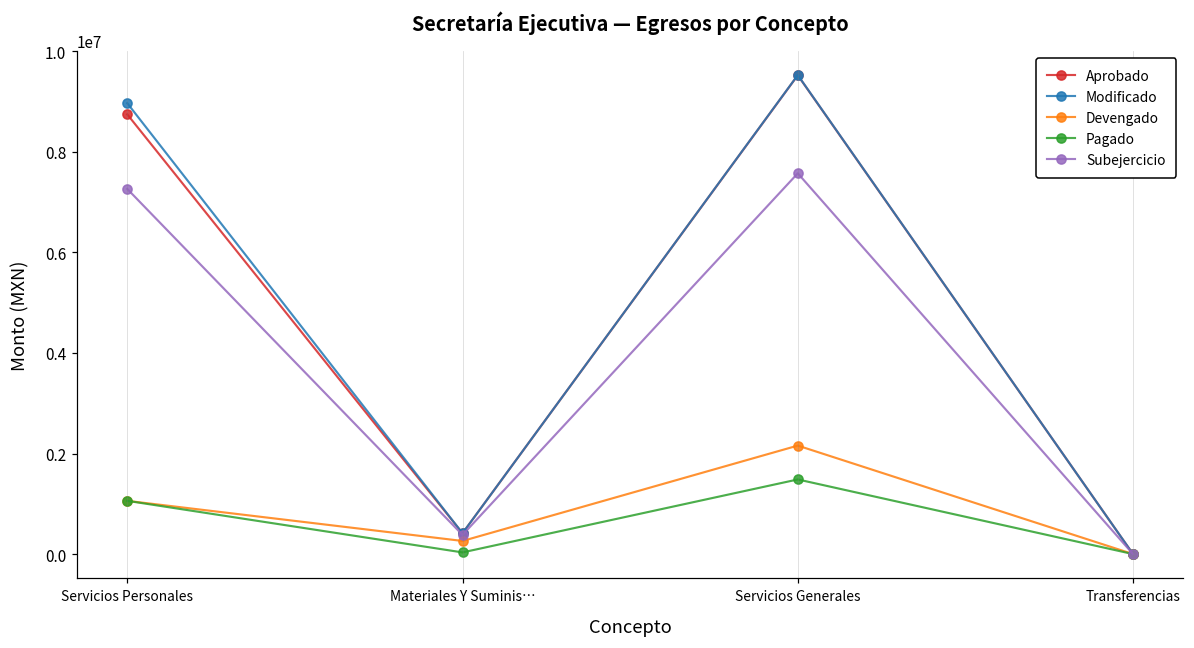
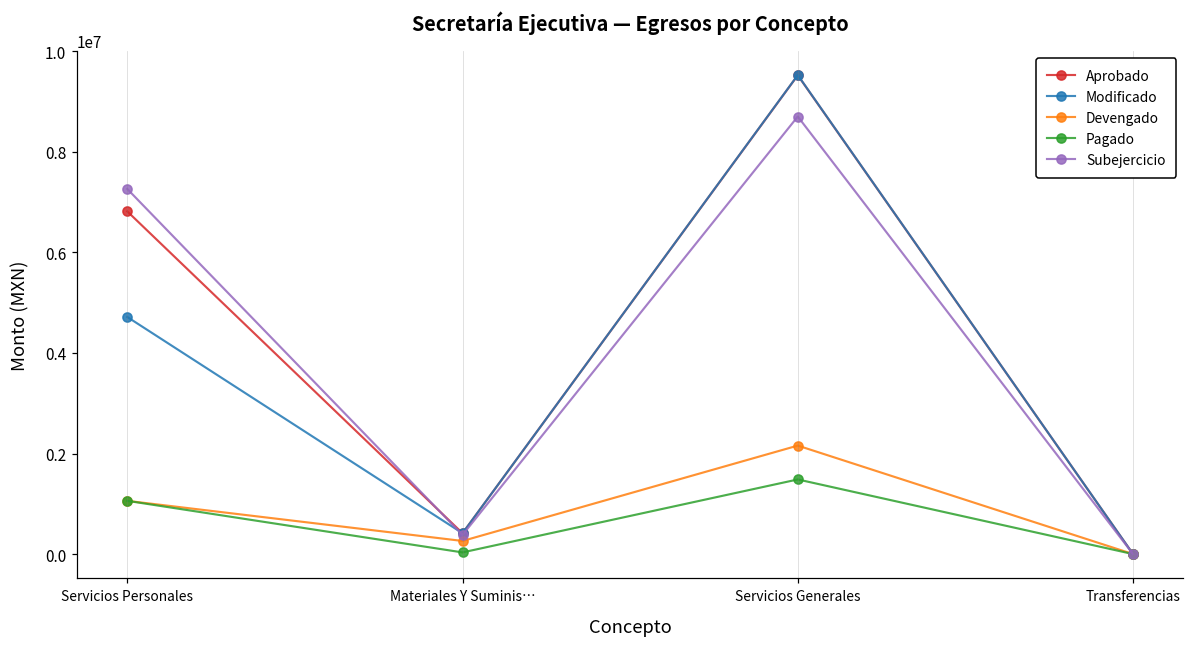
  {
    "Aprobado": {
-     "Servicios Personales": 8700000
+     "Servicios Personales": 6800000
    },
    "Modificado": {
-     "Servicios Personales": 9000000
+     "Servicios Personales": 4700000
    },
    "Devengado": {
      "Materiales Y Suminis…": 300000,
      "Servicios Generales": 2200000
    },
    "Pagado": {
      "Materiales Y Suminis…": 0,
      "Servicios Generales": 1500000
    },
    "Subejercicio": {
      "Servicios Personales": 7300000,
-     "Servicios Generales": 7600000
+     "Servicios Generales": 8700000
    }
  }
